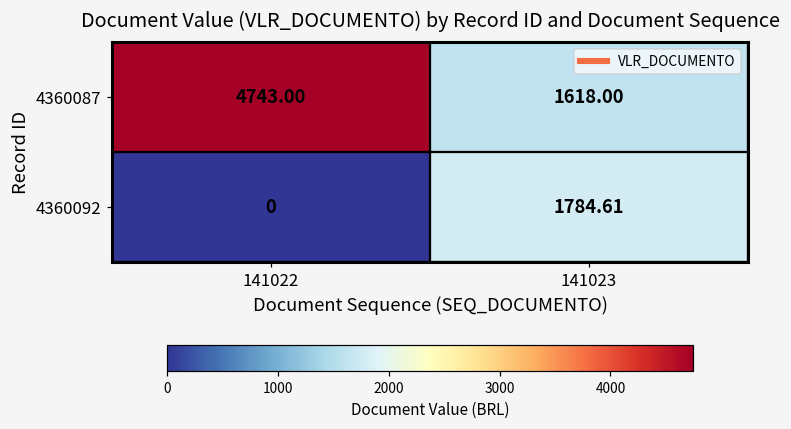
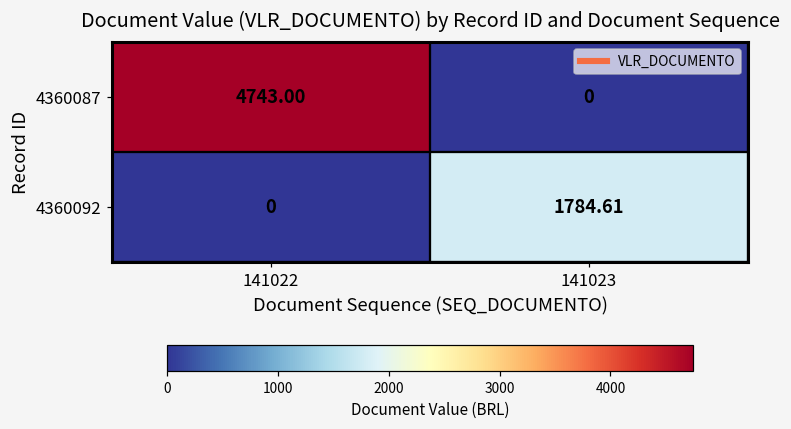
  {
    "4360087": {
      "141022": 4743.00,
-     "141023": 1618.00
+     "141023": 0
    },
    "4360092": {
      "141022": 0,
      "141023": 1784.61
    }
  }
